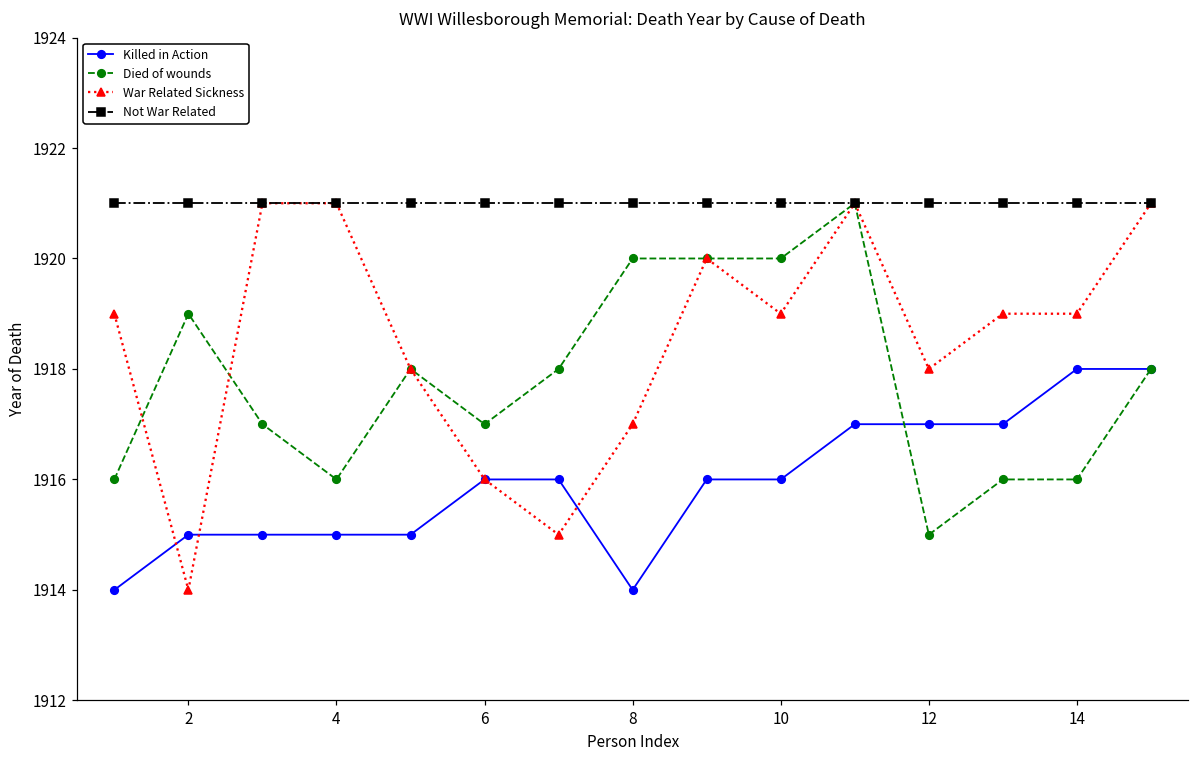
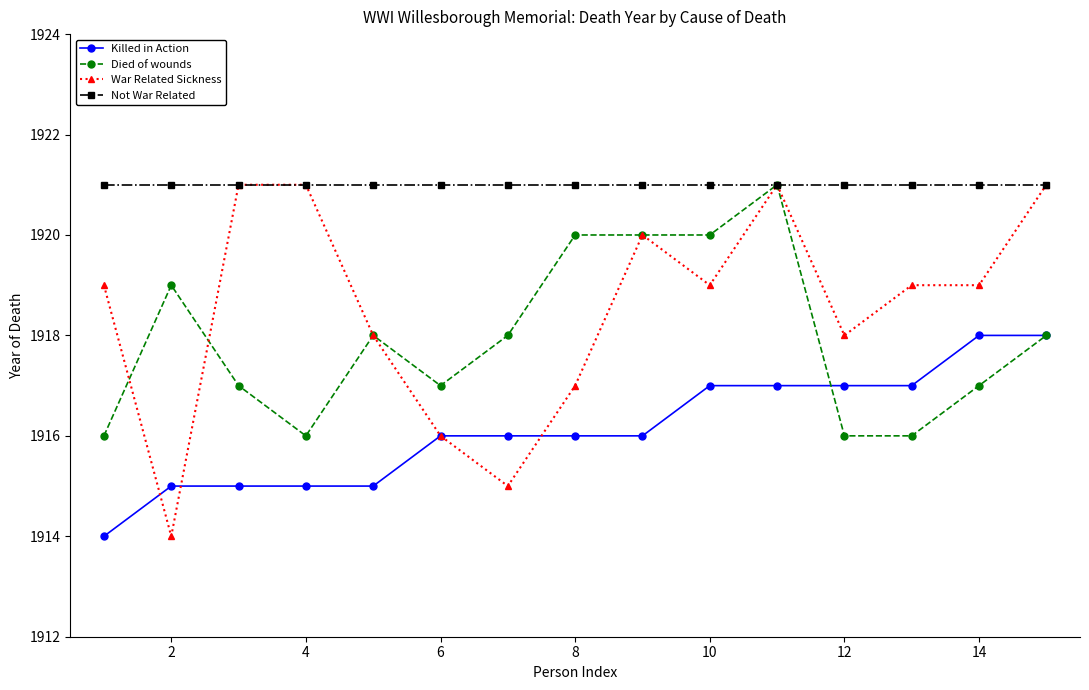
  {
    "Killed in Action": {
      "2": 1915,
      "4": 1915,
-     "8": 1914,
-     "10": 1916,
+     "8": 1916,
+     "10": 1917,
      "12": 1917,
      "14": 1918
    },
    "Died of wounds": {
      "2": 1919,
      "4": 1916,
      "6": 1917,
      "8": 1920,
      "10": 1920,
-     "12": 1915,
-     "14": 1916
+     "12": 1916,
+     "14": 1917
    },
    "War Related Sickness": {
      "2": 1914,
      "8": 1917,
      "10": 1919,
      "12": 1918,
      "14": 1919
    },
    "Not War Related": {
      "2": 1921,
      "6": 1921,
      "8": 1921,
      "10": 1921,
      "12": 1921,
      "14": 1921
    }
  }
